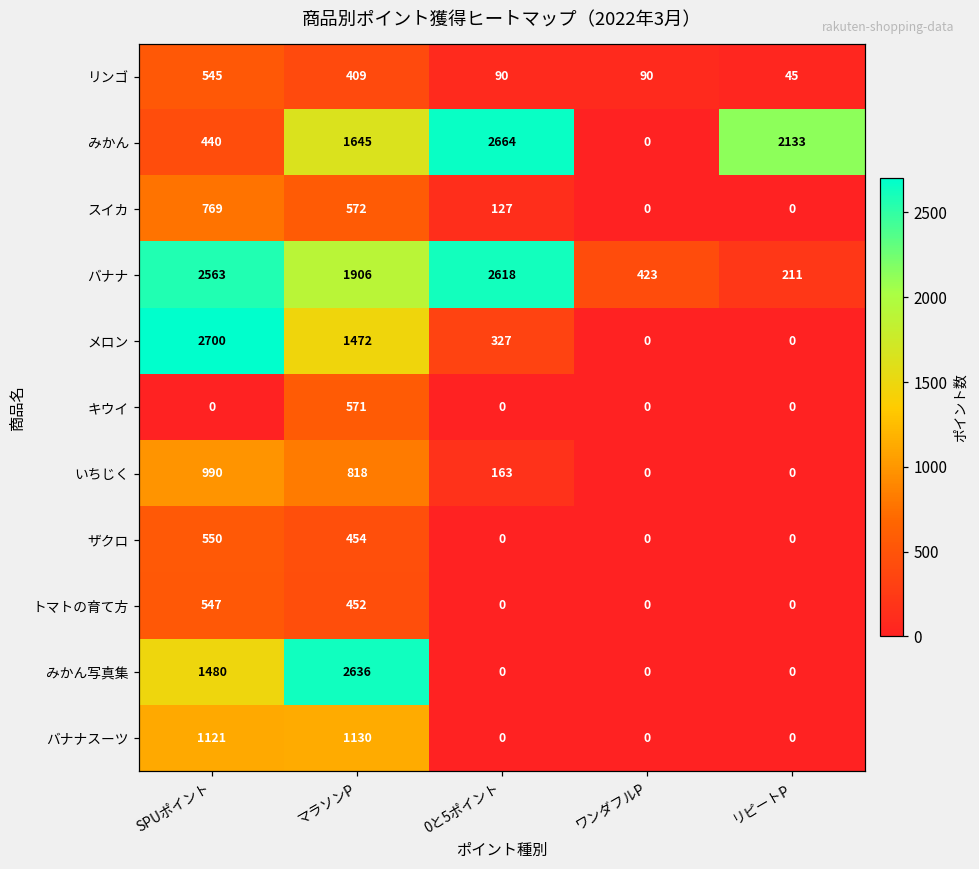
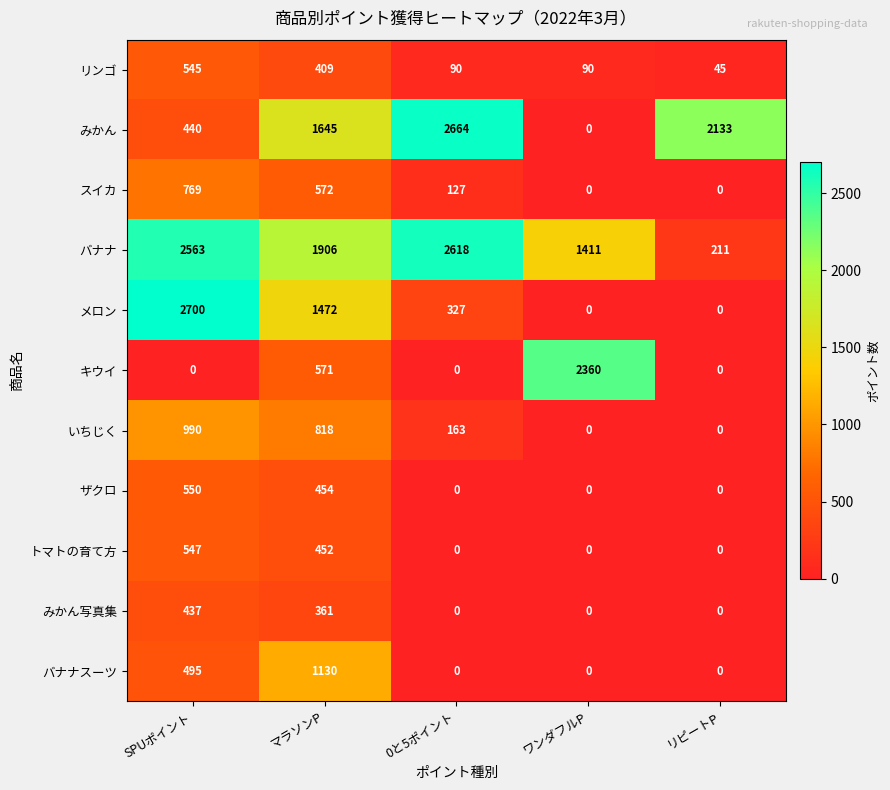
  {
    "リンゴ": {
      "SPUポイント": 545,
      "マラソンP": 409,
      "0と5ポイント": 90,
      "ワンダフルP": 90,
      "リピートP": 45
    },
    "みかん": {
      "SPUポイント": 440,
      "マラソンP": 1645,
      "0と5ポイント": 2664,
      "ワンダフルP": 0,
      "リピートP": 2133
    },
    "スイカ": {
      "SPUポイント": 769,
      "マラソンP": 572,
      "0と5ポイント": 127,
      "ワンダフルP": 0,
      "リピートP": 0
    },
    "バナナ": {
      "SPUポイント": 2563,
      "マラソンP": 1906,
      "0と5ポイント": 2618,
-     "ワンダフルP": 423,
+     "ワンダフルP": 1411,
      "リピートP": 211
    },
    "メロン": {
      "SPUポイント": 2700,
      "マラソンP": 1472,
      "0と5ポイント": 327,
      "ワンダフルP": 0,
      "リピートP": 0
    },
    "キウイ": {
      "SPUポイント": 0,
      "マラソンP": 571,
      "0と5ポイント": 0,
-     "ワンダフルP": 0,
+     "ワンダフルP": 2360,
      "リピートP": 0
    },
    "いちじく": {
      "SPUポイント": 990,
      "マラソンP": 818,
      "0と5ポイント": 163,
      "ワンダフルP": 0,
      "リピートP": 0
    },
    "ザクロ": {
      "SPUポイント": 550,
      "マラソンP": 454,
      "0と5ポイント": 0,
      "ワンダフルP": 0,
      "リピートP": 0
    },
    "トマトの育て方": {
      "SPUポイント": 547,
      "マラソンP": 452,
      "0と5ポイント": 0,
      "ワンダフルP": 0,
      "リピートP": 0
    },
    "みかん写真集": {
-     "SPUポイント": 1480,
-     "マラソンP": 2636,
+     "SPUポイント": 437,
+     "マラソンP": 361,
      "0と5ポイント": 0,
      "ワンダフルP": 0,
      "リピートP": 0
    },
    "バナナスーツ": {
-     "SPUポイント": 1121,
+     "SPUポイント": 495,
      "マラソンP": 1130,
      "0と5ポイント": 0,
      "ワンダフルP": 0,
      "リピートP": 0
    }
  }
